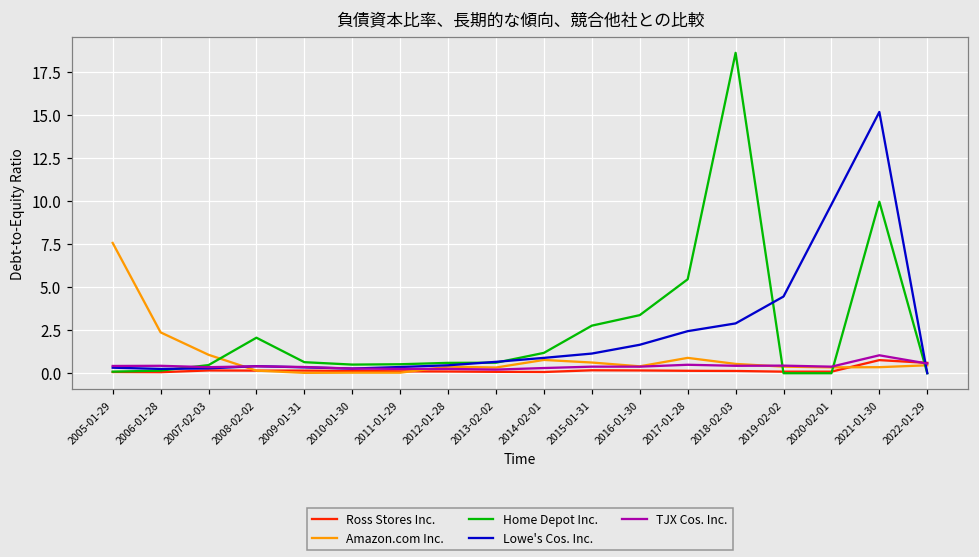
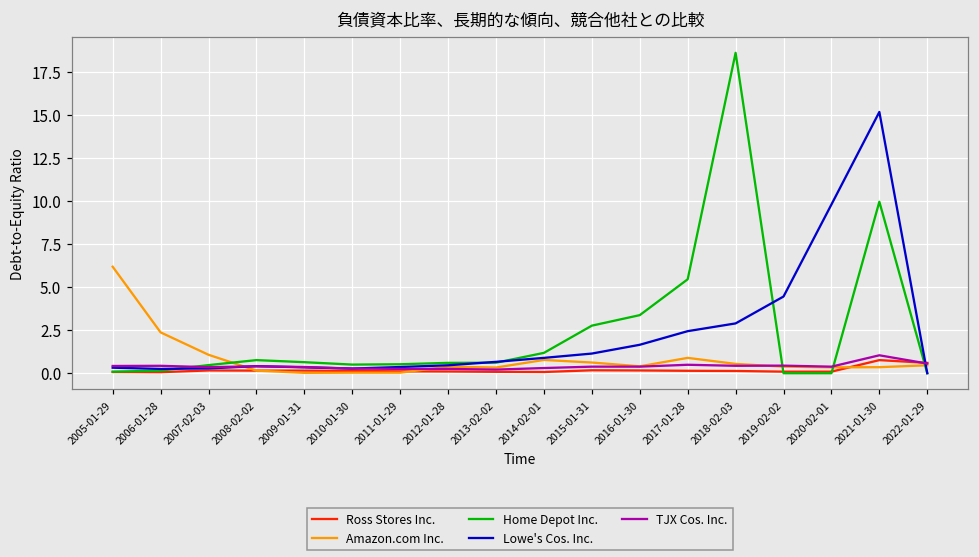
  {
    "Ross Stores Inc.": {
      "2014-02-01": 0.1,
      "2015-01-31": 0.2,
      "2016-01-30": 0.2,
      "2017-01-28": 0.1,
      "2018-02-03": 0.1,
      "2021-01-30": 0.8
    },
    "Amazon.com Inc.": {
-     "2005-01-29": 7.6,
+     "2005-01-29": 6.2,
      "2006-01-28": 2.4,
      "2007-02-03": 1.1,
      "2015-01-31": 0.6,
      "2017-01-28": 0.9,
      "2021-01-30": 0.4
    },
    "Home Depot Inc.": {
-     "2008-02-02": 2.1,
+     "2008-02-02": 0.8,
      "2009-01-31": 0.6,
      "2010-01-30": 0.5,
      "2014-02-01": 1.2,
      "2015-01-31": 2.8,
      "2016-01-30": 3.4,
      "2017-01-28": 5.5,
      "2018-02-03": 18.6,
      "2021-01-30": 10.0
    },
    "Lowe's Cos. Inc.": {
      "2015-01-31": 1.1,
      "2016-01-30": 1.7,
      "2017-01-28": 2.4,
      "2018-02-03": 2.9,
      "2019-02-02": 4.5,
      "2020-02-01": 9.8,
      "2021-01-30": 15.2
    },
    "TJX Cos. Inc.": {
      "2006-01-28": 0.4,
      "2014-02-01": 0.3,
      "2015-01-31": 0.4,
      "2017-01-28": 0.5,
      "2021-01-30": 1.0
    }
  }
